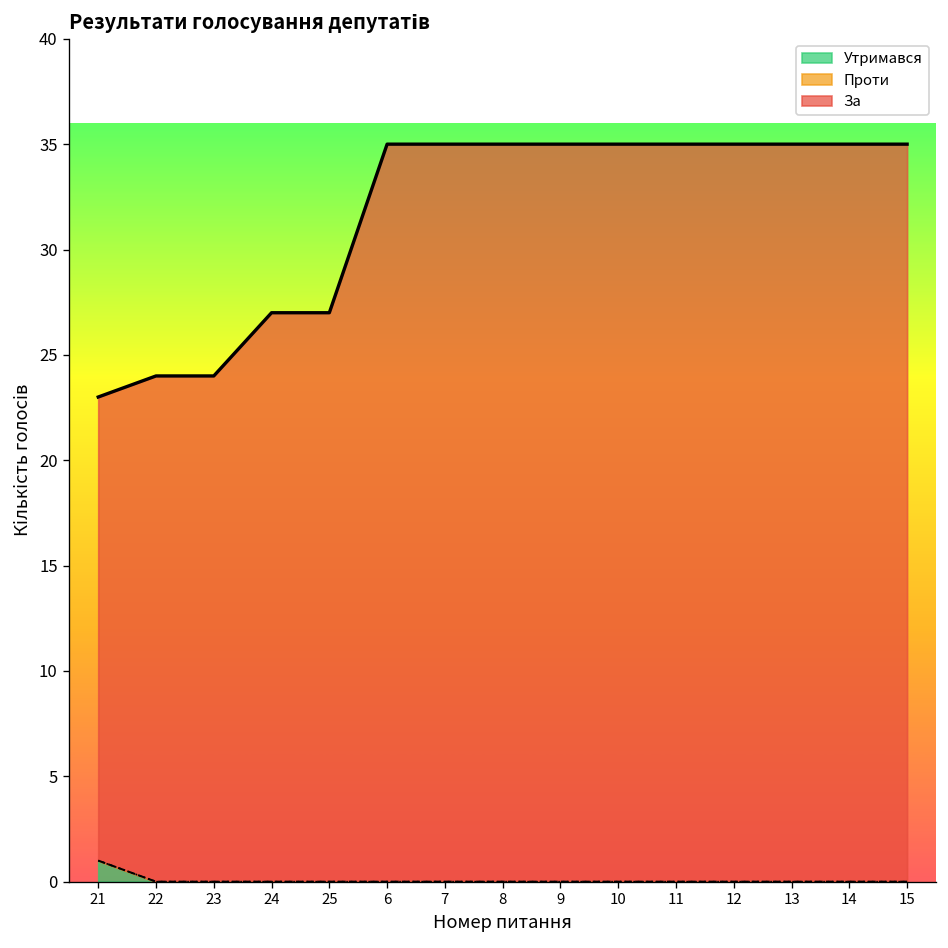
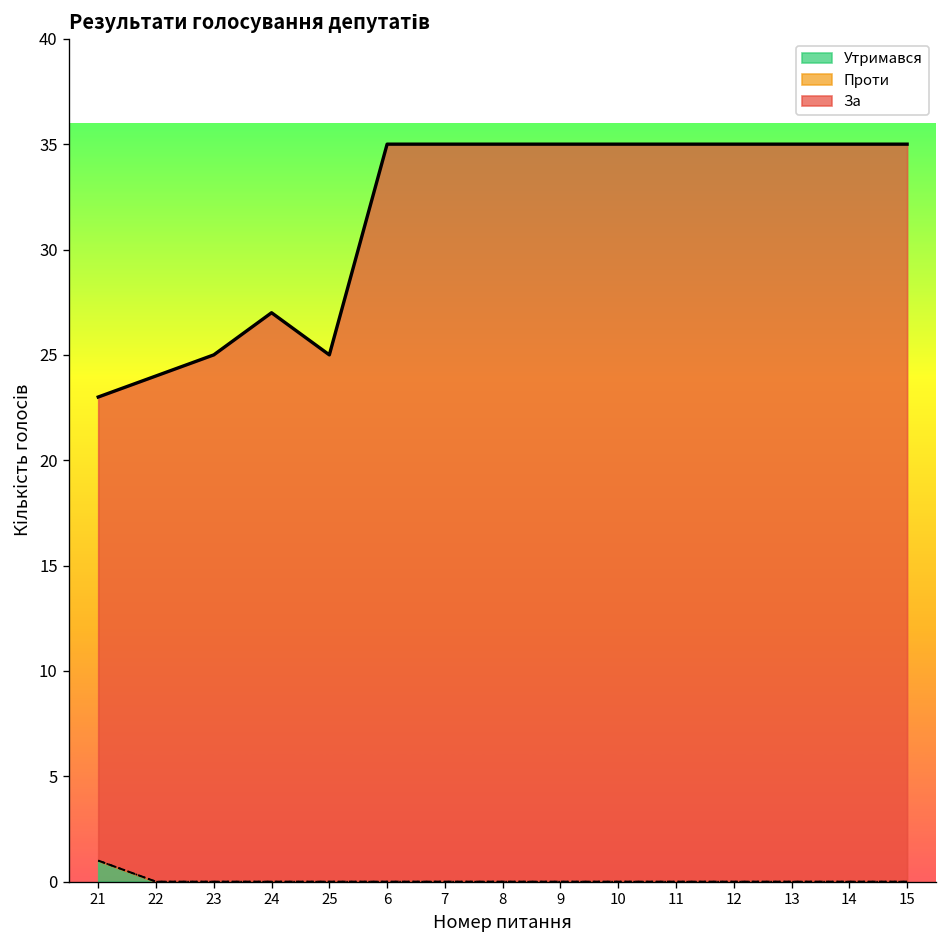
  {
    "Проти": {
      "21": 1,
      "22": 0,
      "23": 0,
      "24": 0,
      "25": 0,
      "6": 0,
      "7": 0,
      "8": 0,
      "9": 0,
      "10": 0,
      "11": 0,
      "12": 0,
      "13": 0,
      "14": 0,
      "15": 0
    },
    "За": {
      "21": 22,
      "22": 24,
-     "23": 24,
+     "23": 25,
      "24": 27,
-     "25": 27,
+     "25": 25,
      "6": 35,
      "7": 35,
      "8": 35,
      "9": 35,
      "10": 35,
      "11": 35,
      "12": 35,
      "13": 35,
      "14": 35,
      "15": 35
    }
  }
